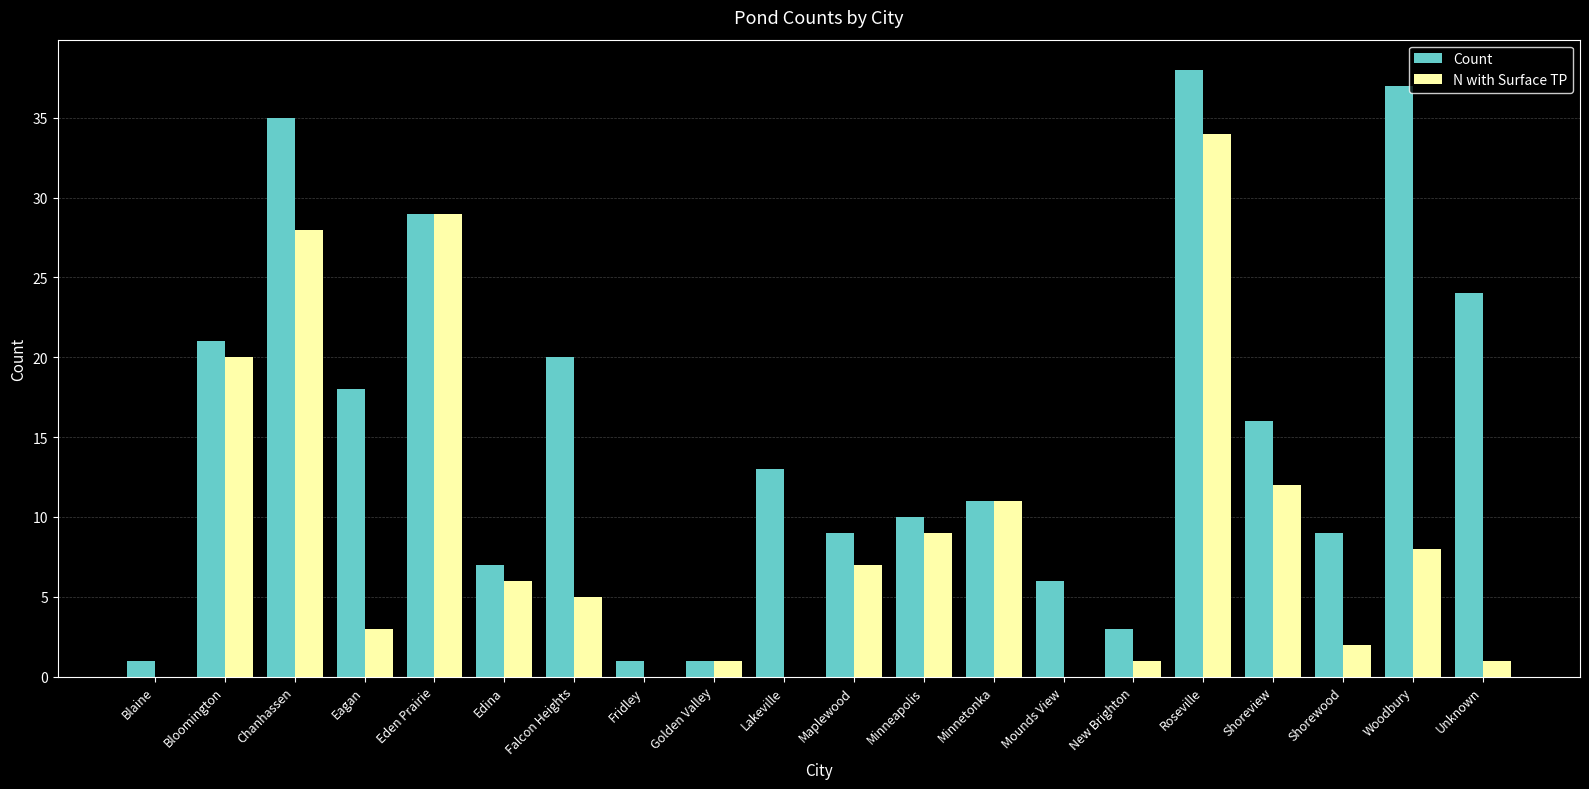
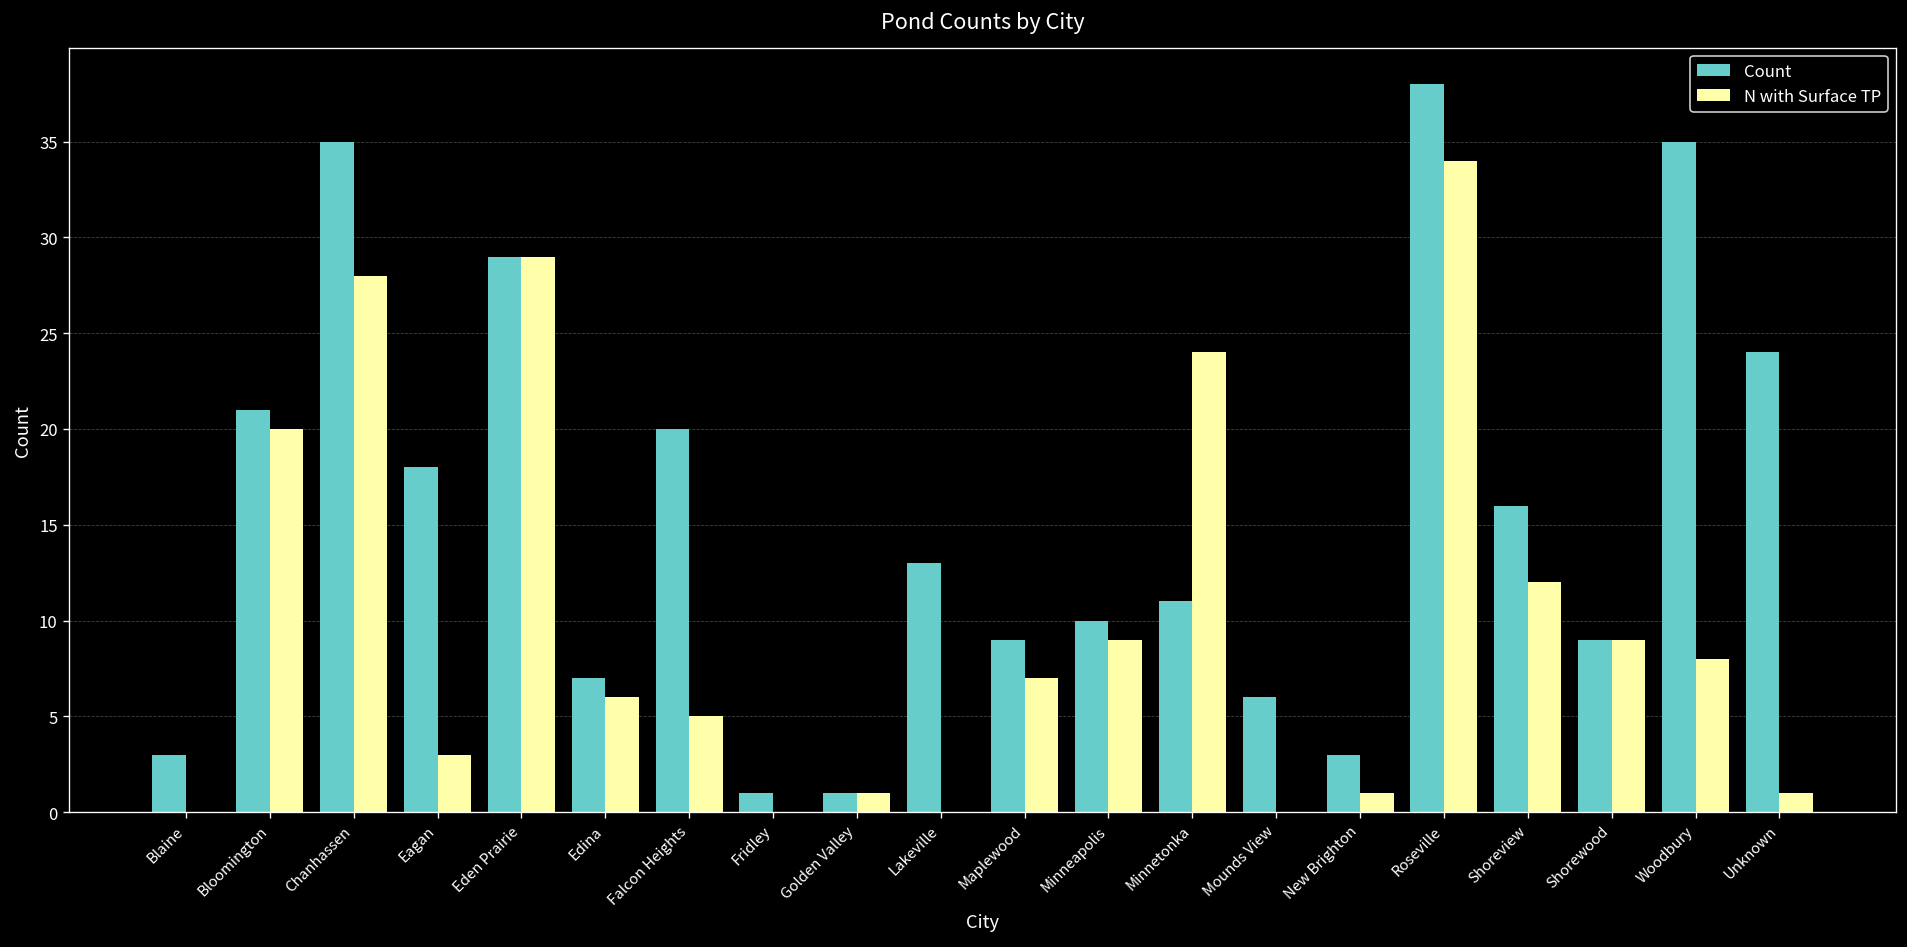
  {
    "Count": {
-     "Blaine": 1,
+     "Blaine": 3,
      "Bloomington": 21,
      "Chanhassen": 35,
      "Eagan": 18,
      "Eden Prairie": 29,
      "Edina": 7,
      "Falcon Heights": 20,
      "Fridley": 1,
      "Golden Valley": 1,
      "Lakeville": 13,
      "Maplewood": 9,
      "Minneapolis": 10,
      "Minnetonka": 11,
      "Mounds View": 6,
      "New Brighton": 3,
      "Roseville": 38,
      "Shoreview": 16,
      "Shorewood": 9,
-     "Woodbury": 37,
+     "Woodbury": 35,
      "Unknown": 24
    },
    "N with Surface TP": {
      "Blaine": 0,
      "Bloomington": 20,
      "Chanhassen": 28,
      "Eagan": 3,
      "Eden Prairie": 29,
      "Edina": 6,
      "Falcon Heights": 5,
      "Fridley": 0,
      "Golden Valley": 1,
      "Lakeville": 0,
      "Maplewood": 7,
      "Minneapolis": 9,
-     "Minnetonka": 11,
+     "Minnetonka": 24,
      "Mounds View": 0,
      "New Brighton": 1,
      "Roseville": 34,
      "Shoreview": 12,
-     "Shorewood": 2,
+     "Shorewood": 9,
      "Woodbury": 8,
      "Unknown": 1
    }
  }
